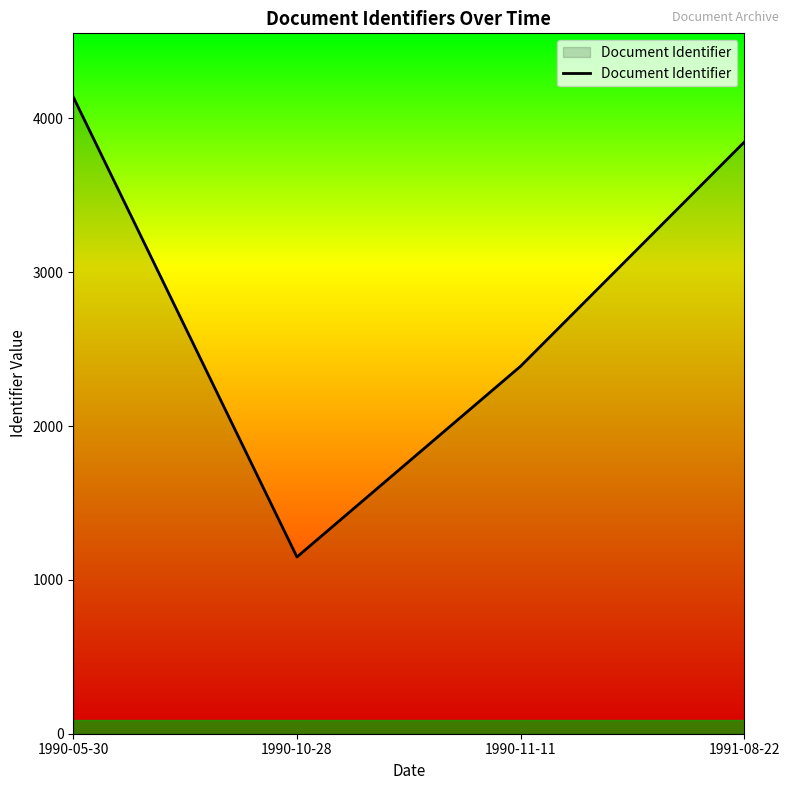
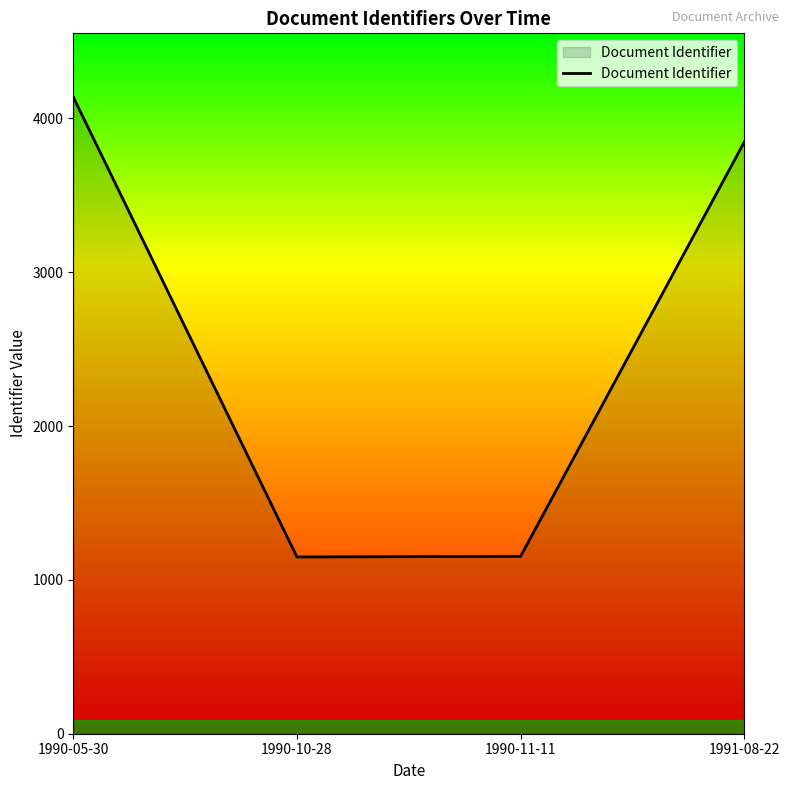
  {
    "1990-05-30": 4140,
    "1990-10-28": 1150,
-   "1990-11-11": 2390,
+   "1990-11-11": 1150,
    "1991-08-22": 3850
  }
